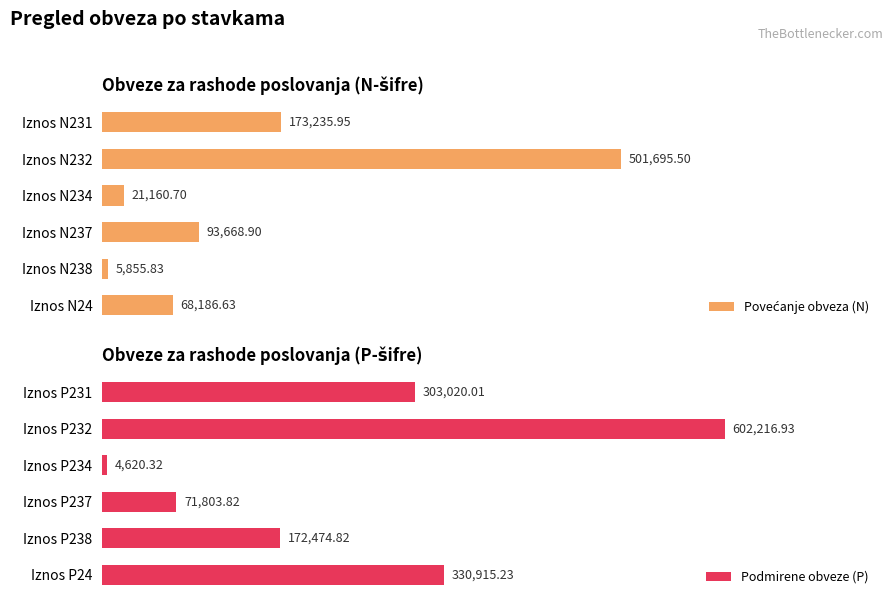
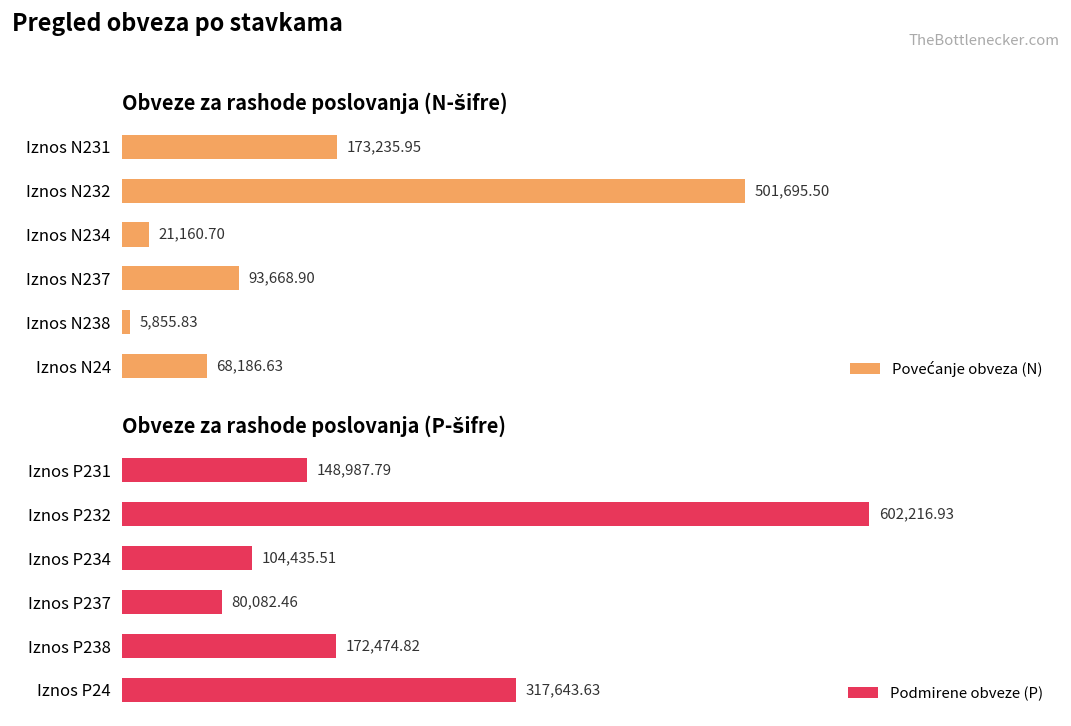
  {
    "Obveze za rashode poslovanja (N-šifre)": {
      "Iznos N231": "173,235.95",
      "Iznos N232": "501,695.50",
      "Iznos N234": "21,160.70",
      "Iznos N237": "93,668.90",
      "Iznos N238": "5,855.83",
      "Iznos N24": "68,186.63"
    },
    "Obveze za rashode poslovanja (P-šifre)": {
-     "Iznos P231": "303,020.01",
+     "Iznos P231": "148,987.79",
      "Iznos P232": "602,216.93",
-     "Iznos P234": "4,620.32",
-     "Iznos P237": "71,803.82",
+     "Iznos P234": "104,435.51",
+     "Iznos P237": "80,082.46",
      "Iznos P238": "172,474.82",
-     "Iznos P24": "330,915.23"
+     "Iznos P24": "317,643.63"
    }
  }
